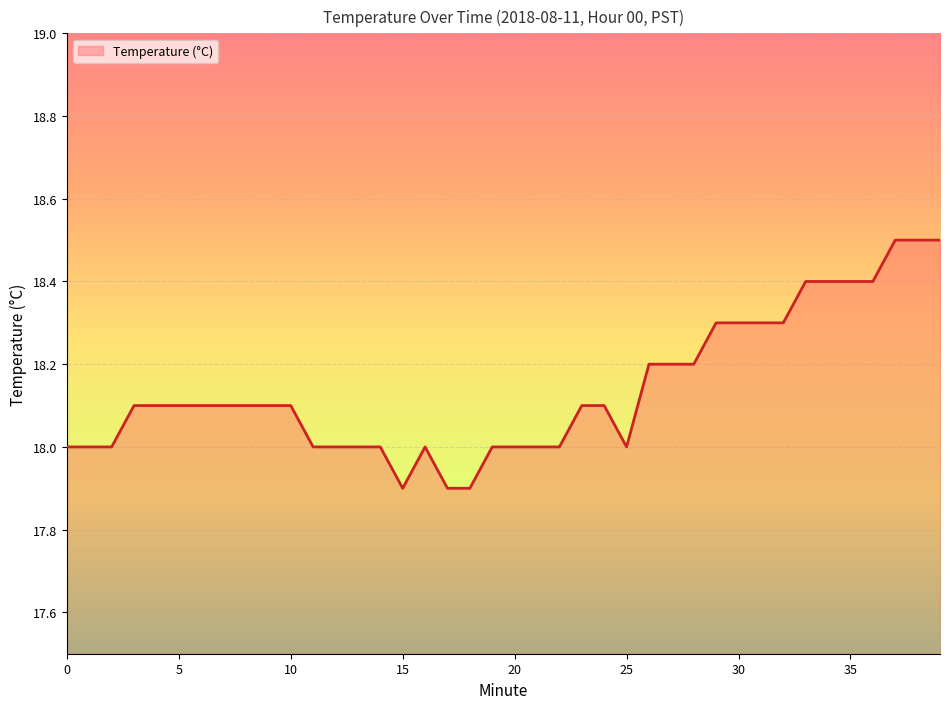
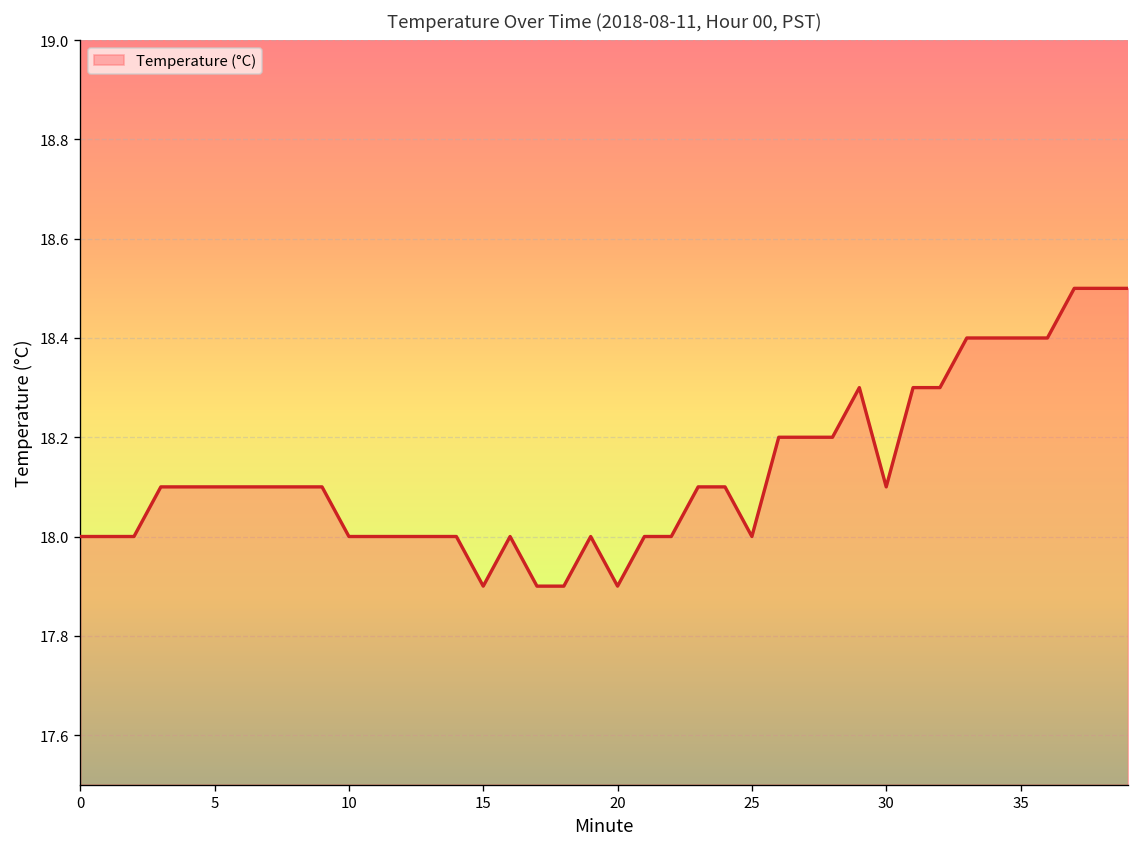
  {
    "0": 18.0,
    "5": 18.1,
-   "10": 18.1,
+   "10": 18.0,
    "15": 17.9,
-   "20": 18.0,
+   "20": 17.9,
    "25": 18.0,
-   "30": 18.3,
+   "30": 18.1,
    "35": 18.4
  }
